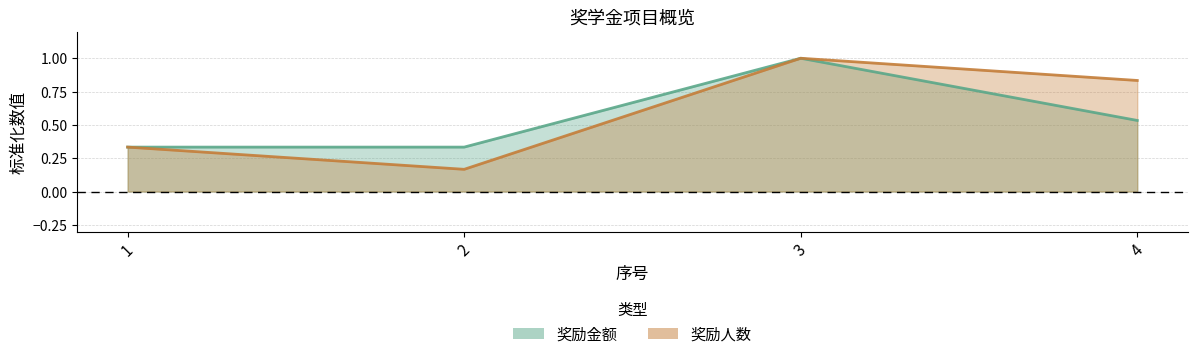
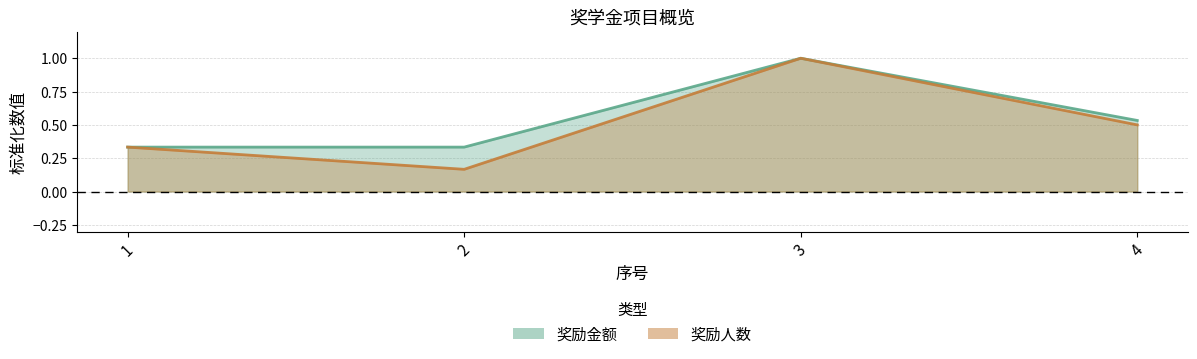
  {
    "奖励金额": {
      "2": 0.33,
      "4": 0.53
    },
    "奖励人数": {
      "2": 0.17,
-     "4": 0.83
+     "4": 0.50
    }
  }
